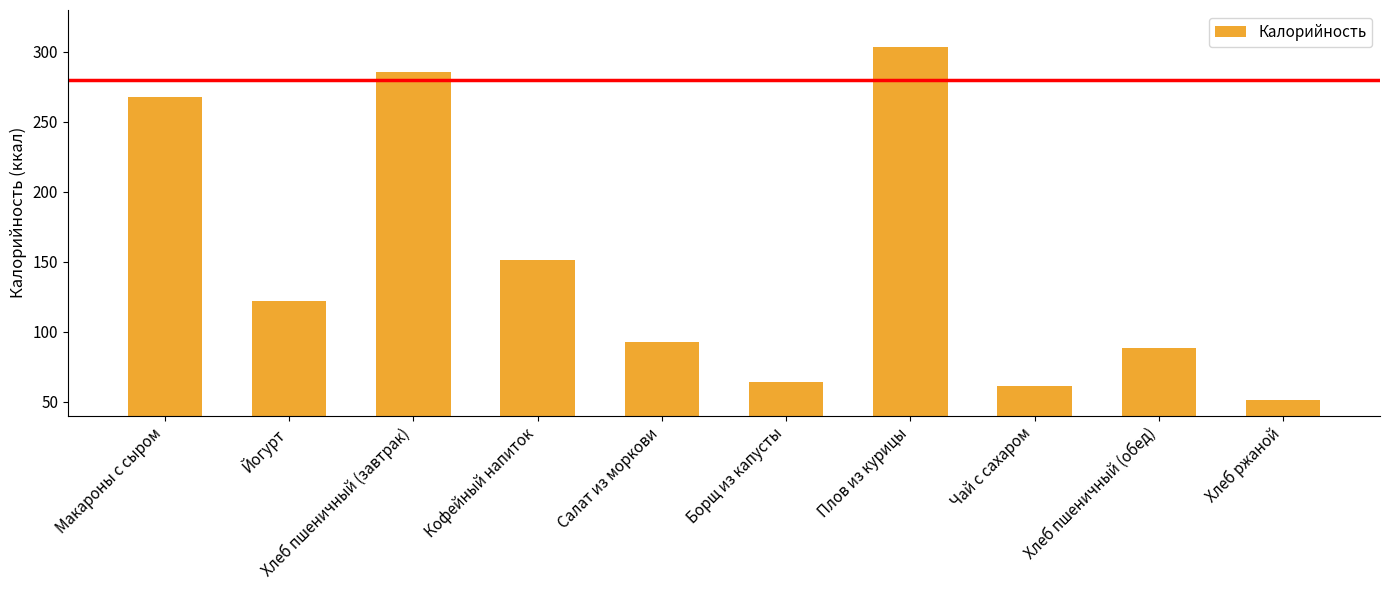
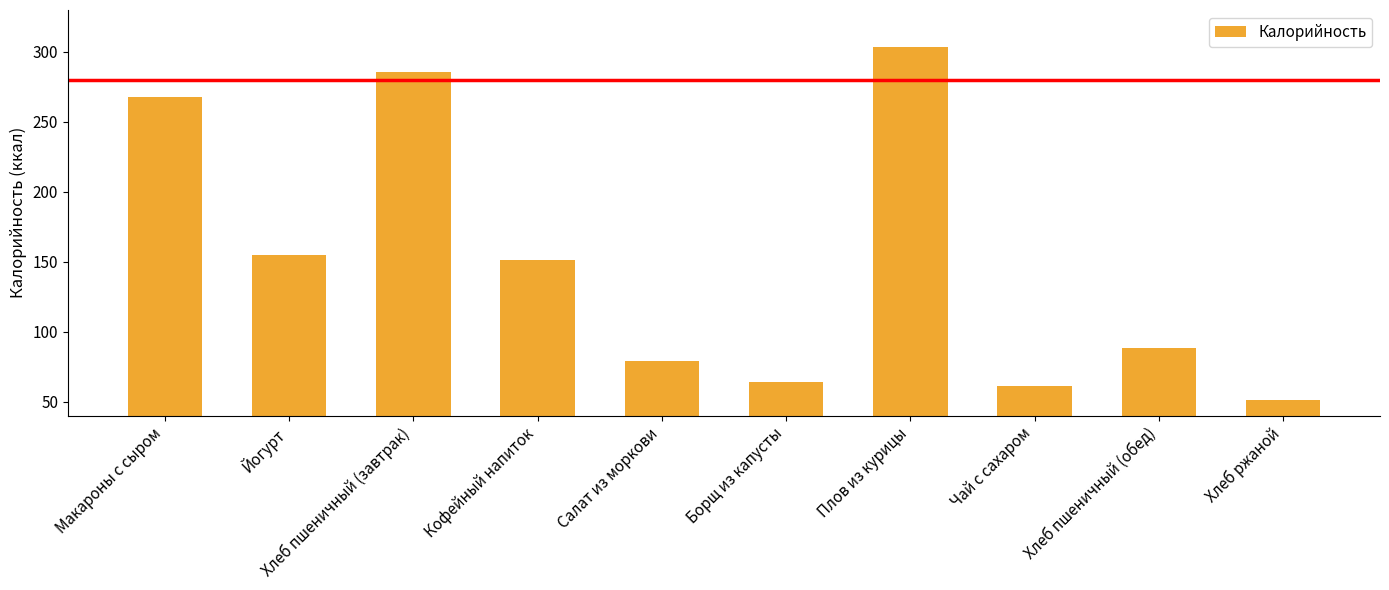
  {
    "Макароны с сыром": 268,
-   "Йогурт": 122,
+   "Йогурт": 155,
    "Хлеб пшеничный (завтрак)": 286,
    "Кофейный напиток": 151,
-   "Салат из моркови": 92,
+   "Салат из моркови": 79,
    "Борщ из капусты": 64,
    "Плов из курицы": 303,
    "Чай с сахаром": 61,
    "Хлеб пшеничный (обед)": 88,
    "Хлеб ржаной": 51
  }
